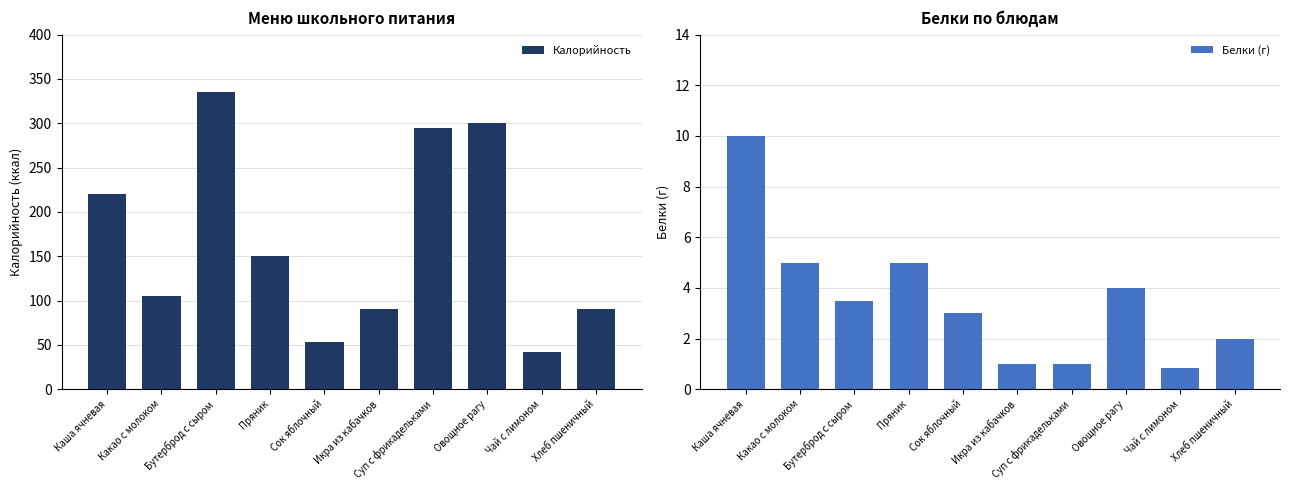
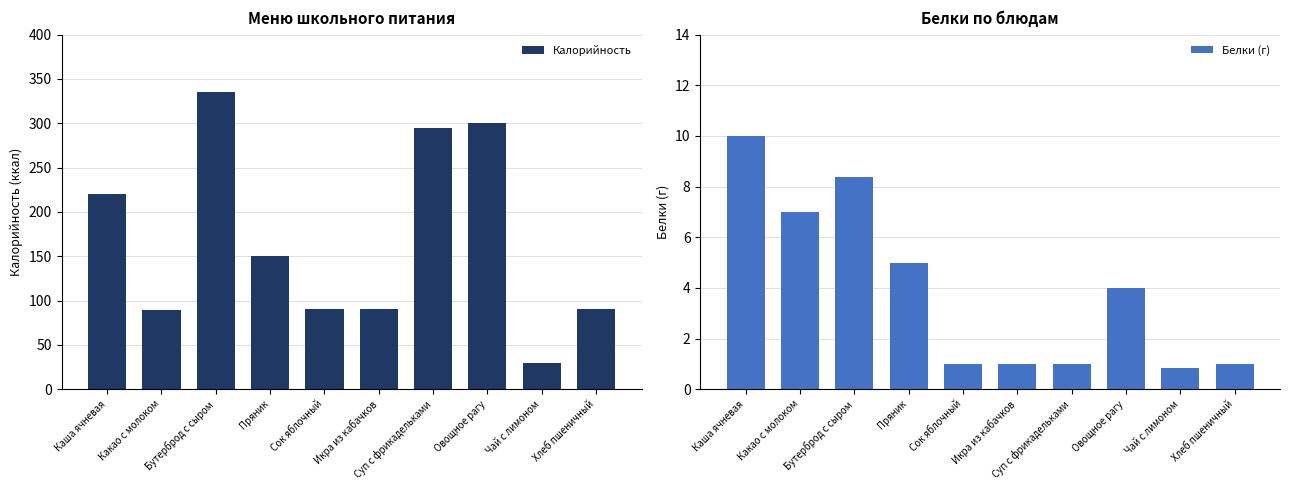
  {
    "Меню школьного питания": {
      "Каша ячневая": 220,
-     "Какао с молоком": 110,
+     "Какао с молоком": 90,
      "Бутерброд с сыром": 340,
      "Пряник": 150,
-     "Сок яблочный": 50,
+     "Сок яблочный": 90,
      "Икра из кабачков": 90,
      "Суп с фрикадельками": 300,
      "Овощное рагу": 300,
-     "Чай с лимоном": 40,
+     "Чай с лимоном": 30,
      "Хлеб пшеничный": 90
    },
    "Белки по блюдам": {
      "Каша ячневая": 10.0,
-     "Какао с молоком": 5,
-     "Бутерброд с сыром": 3.5,
+     "Какао с молоком": 7,
+     "Бутерброд с сыром": 8.4,
      "Пряник": 5.0,
-     "Сок яблочный": 3,
+     "Сок яблочный": 1,
      "Икра из кабачков": 1.0,
      "Суп с фрикадельками": 1.0,
      "Овощное рагу": 4.0,
      "Чай с лимоном": 0.8,
-     "Хлеб пшеничный": 2
+     "Хлеб пшеничный": 1
    }
  }
